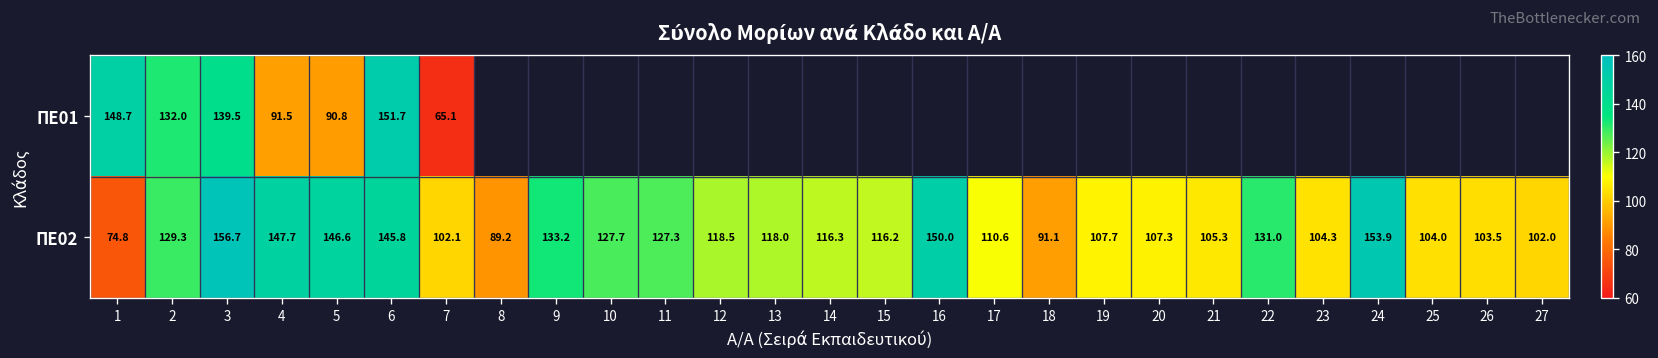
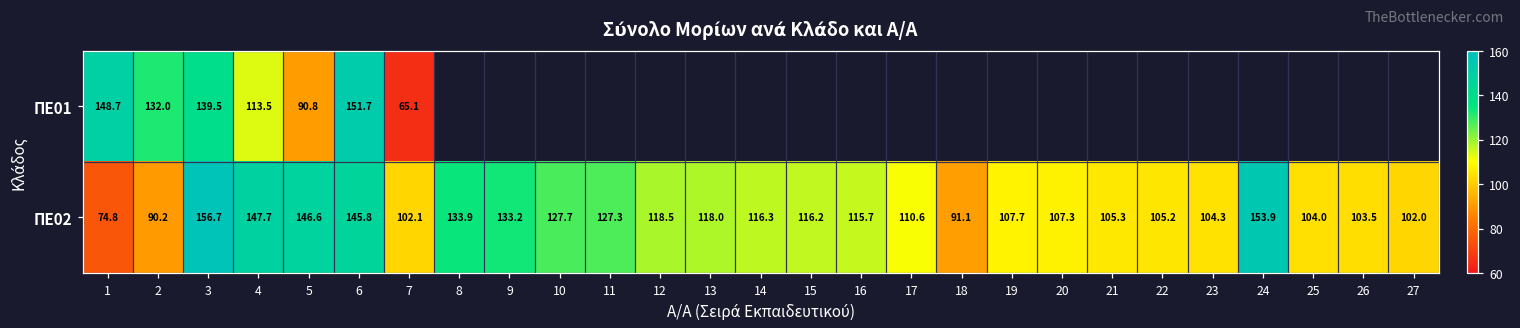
  {
    "ΠΕ01": {
      "1": 148.7,
      "2": 132.0,
      "3": 139.5,
-     "4": 91.5,
+     "4": 113.5,
      "5": 90.8,
      "6": 151.7,
      "7": 65.1
    },
    "ΠΕ02": {
      "1": 74.8,
-     "2": 129.3,
+     "2": 90.2,
      "3": 156.7,
      "4": 147.7,
      "5": 146.6,
      "6": 145.8,
      "7": 102.1,
-     "8": 89.2,
+     "8": 133.9,
      "9": 133.2,
      "10": 127.7,
      "11": 127.3,
      "12": 118.5,
      "13": 118.0,
      "14": 116.3,
      "15": 116.2,
-     "16": 150.0,
+     "16": 115.7,
      "17": 110.6,
      "18": 91.1,
      "19": 107.7,
      "20": 107.3,
      "21": 105.3,
-     "22": 131.0,
+     "22": 105.2,
      "23": 104.3,
      "24": 153.9,
      "25": 104.0,
      "26": 103.5,
      "27": 102.0
    }
  }
